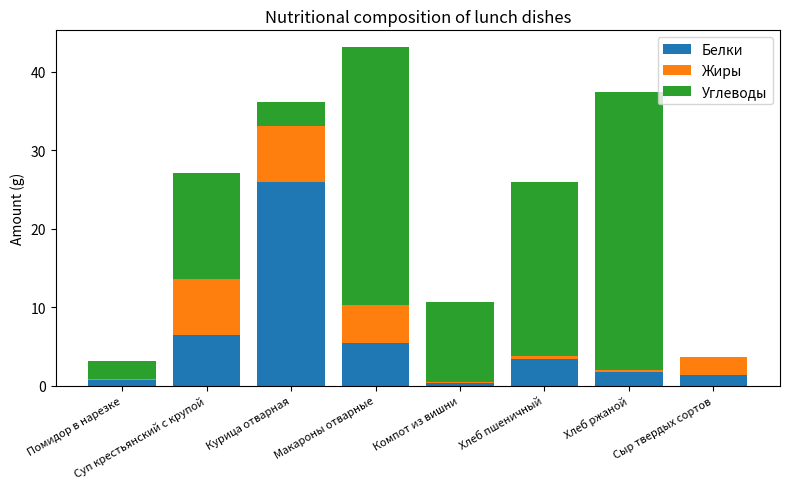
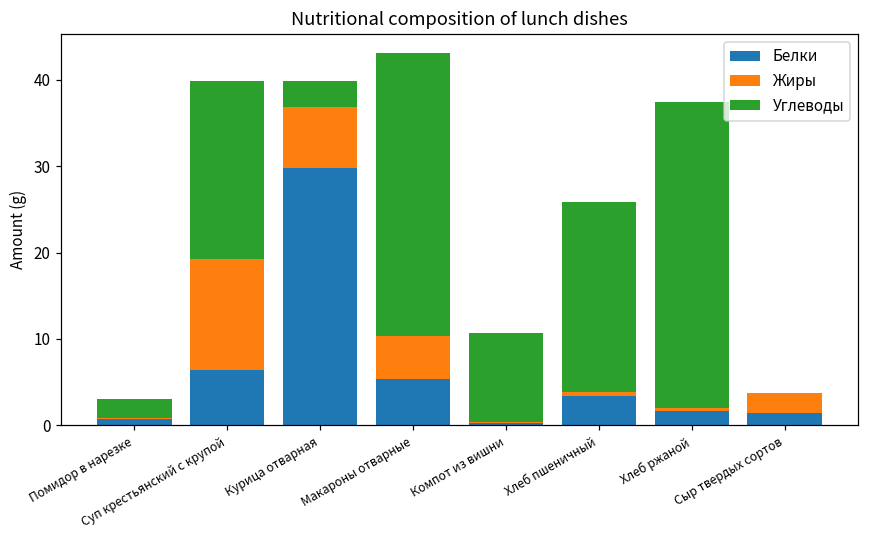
  {
    "Белки": {
      "Помидор в нарезке": 1,
      "Суп крестьянский с крупой": 6,
-     "Курица отварная": 26,
+     "Курица отварная": 30,
      "Макароны отварные": 5,
      "Хлеб пшеничный": 3,
      "Хлеб ржаной": 2,
      "Сыр твердых сортов": 1
    },
    "Жиры": {
-     "Суп крестьянский с крупой": 7,
+     "Суп крестьянский с крупой": 13,
      "Курица отварная": 7,
      "Макароны отварные": 5,
      "Хлеб пшеничный": 0,
      "Сыр твердых сортов": 2
    },
    "Углеводы": {
      "Помидор в нарезке": 2,
-     "Суп крестьянский с крупой": 13,
+     "Суп крестьянский с крупой": 21,
      "Курица отварная": 3,
      "Макароны отварные": 33,
      "Компот из вишни": 10,
      "Хлеб пшеничный": 22,
      "Хлеб ржаной": 35,
      "Сыр твердых сортов": 0
    }
  }
